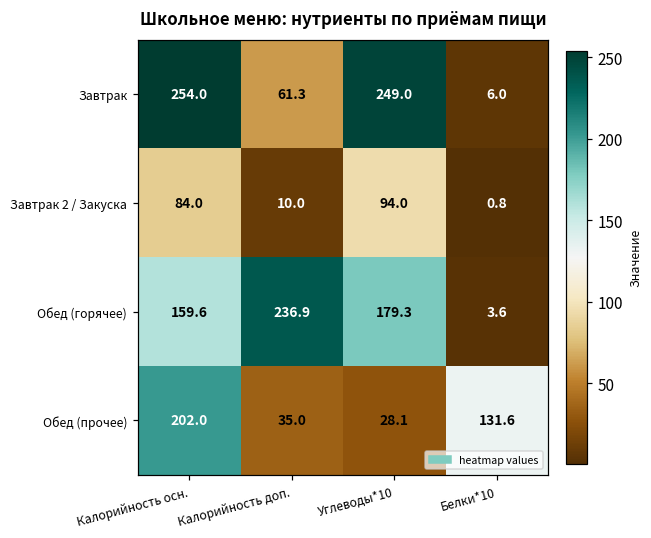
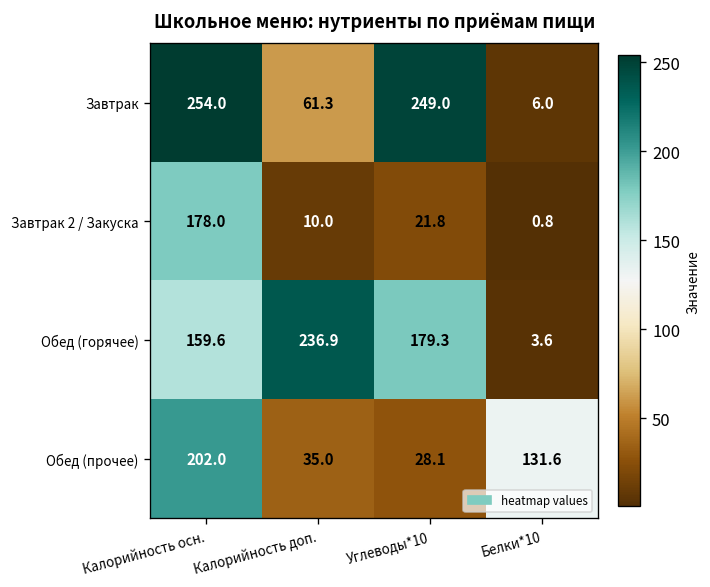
  {
    "Завтрак": {
      "Калорийность осн.": 254.0,
      "Калорийность доп.": 61.3,
      "Углеводы*10": 249.0,
      "Белки*10": 6.0
    },
    "Завтрак 2 / Закуска": {
-     "Калорийность осн.": 84.0,
+     "Калорийность осн.": 178.0,
      "Калорийность доп.": 10.0,
-     "Углеводы*10": 94.0,
+     "Углеводы*10": 21.8,
      "Белки*10": 0.8
    },
    "Обед (горячее)": {
      "Калорийность осн.": 159.6,
      "Калорийность доп.": 236.9,
      "Углеводы*10": 179.3,
      "Белки*10": 3.6
    },
    "Обед (прочее)": {
      "Калорийность осн.": 202.0,
      "Калорийность доп.": 35.0,
      "Углеводы*10": 28.1,
      "Белки*10": 131.6
    }
  }
